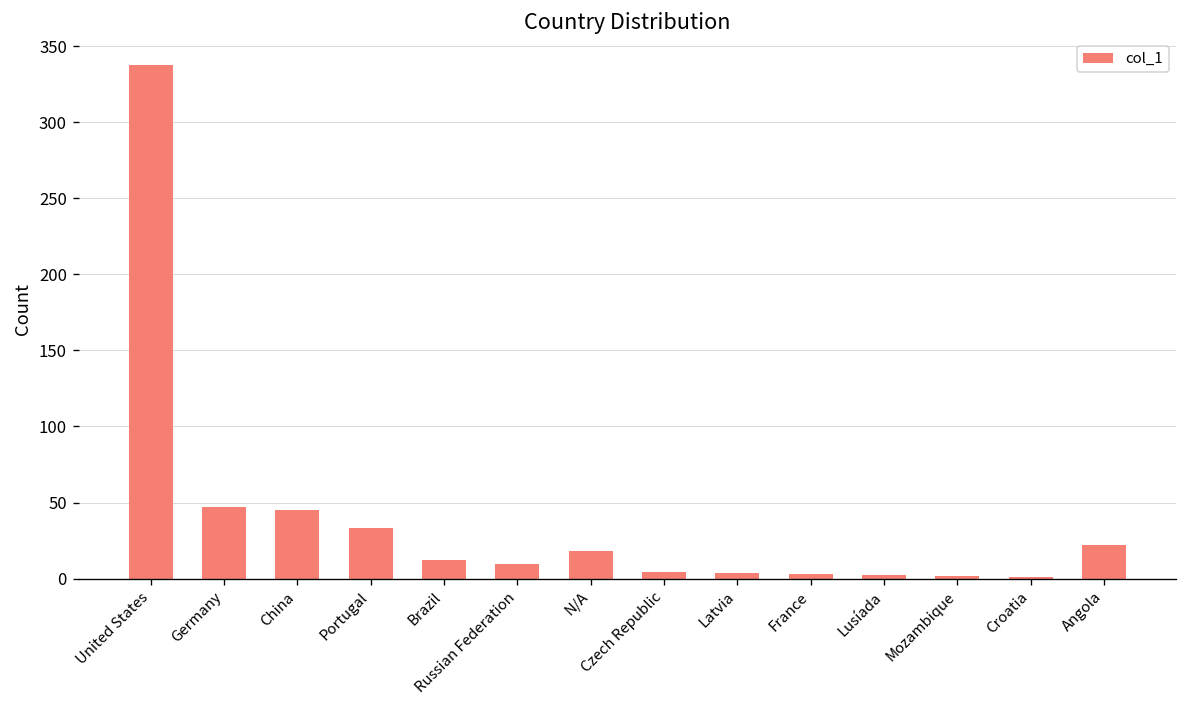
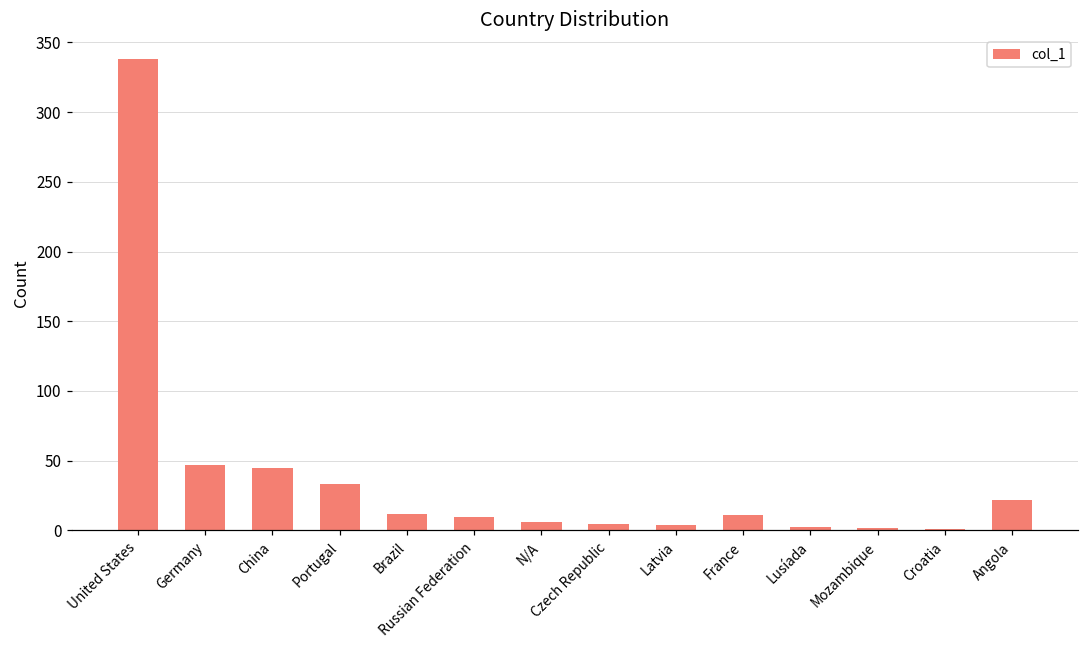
  {
    "United States": 338,
    "Germany": 47,
    "China": 45,
    "Portugal": 34,
    "Brazil": 12,
    "Russian Federation": 10,
-   "N/A": 18,
+   "N/A": 6,
    "Czech Republic": 5,
    "Latvia": 4,
-   "France": 3,
+   "France": 11,
    "Lusíada": 3,
    "Mozambique": 2,
    "Angola": 22
  }
